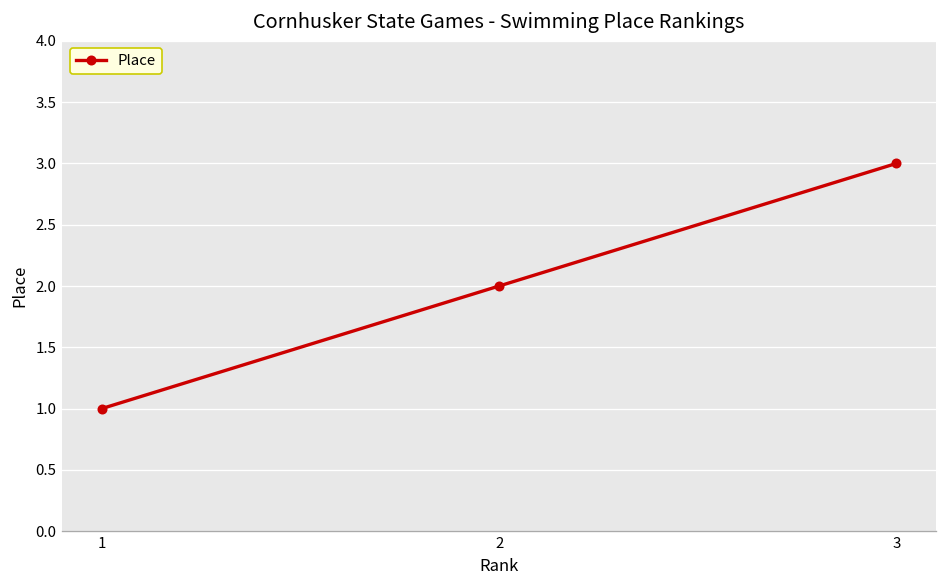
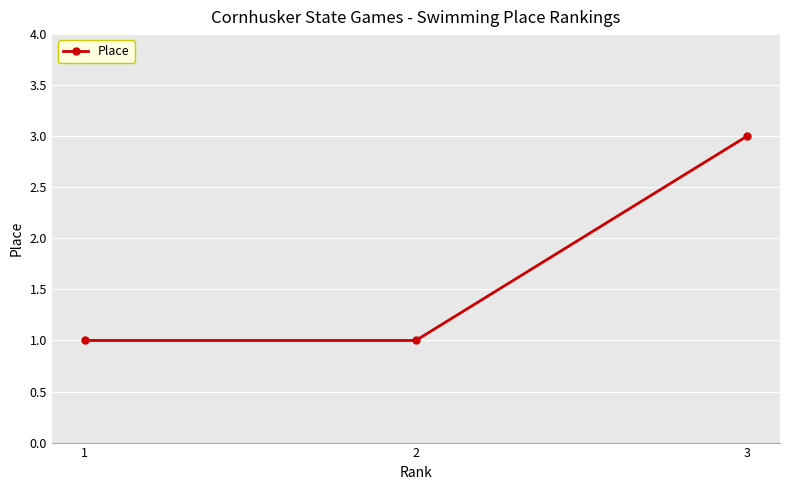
  {
    "1": 1,
-   "2": 2,
+   "2": 1,
    "3": 3
  }
